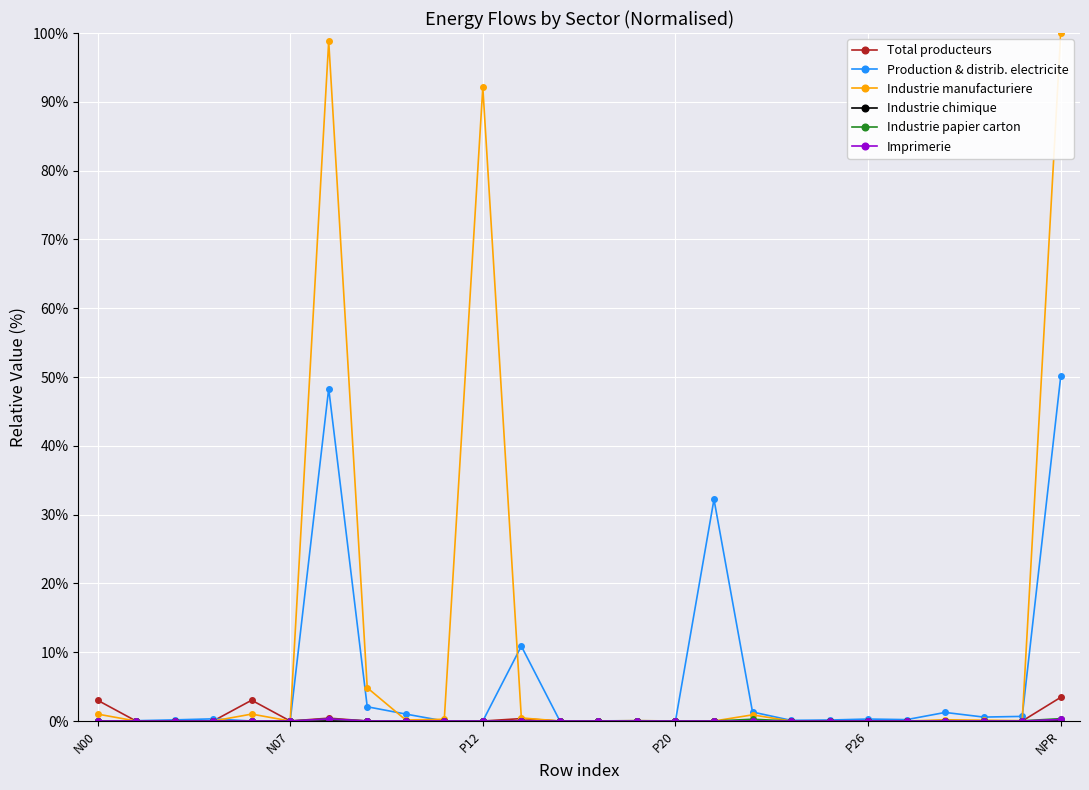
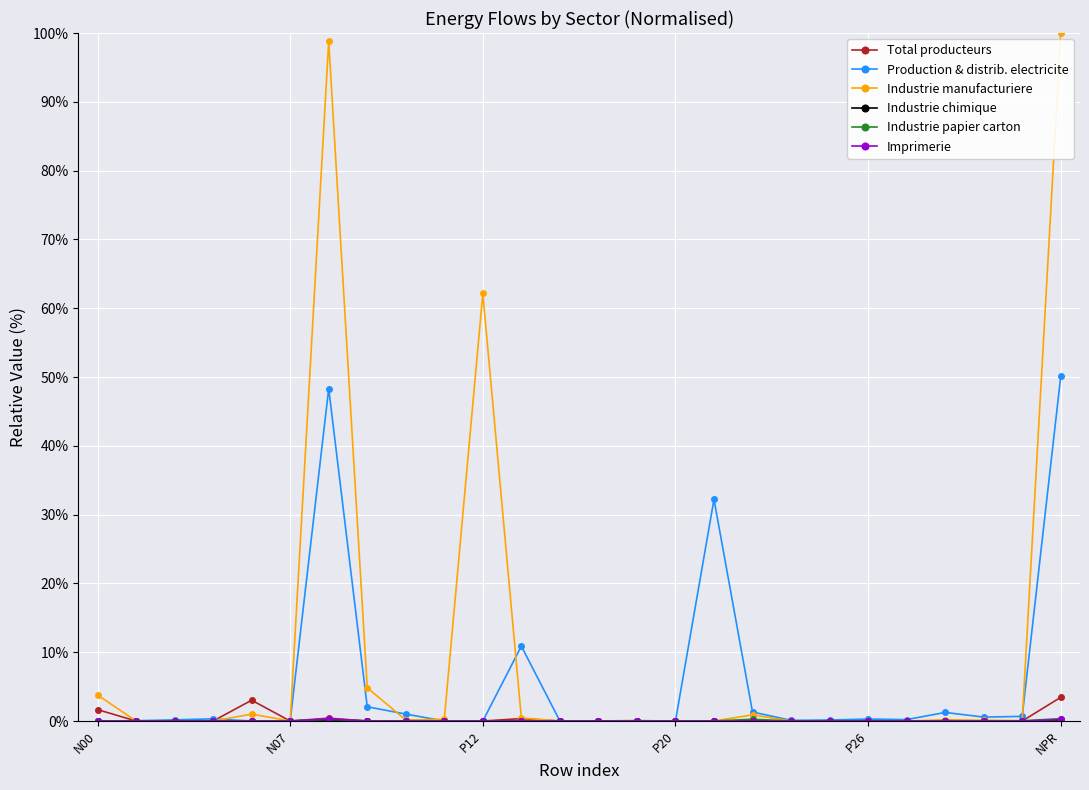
  {
    "Total producteurs": {
-     "N00": "3%",
+     "N00": "2%",
      "NPR": "3%"
    },
    "Production & distrib. electricite": {
      "NPR": "50%"
    },
    "Industrie manufacturiere": {
-     "N00": "1%",
-     "P12": "92%",
+     "N00": "4%",
+     "P12": "62%",
      "NPR": "100%"
    }
  }
